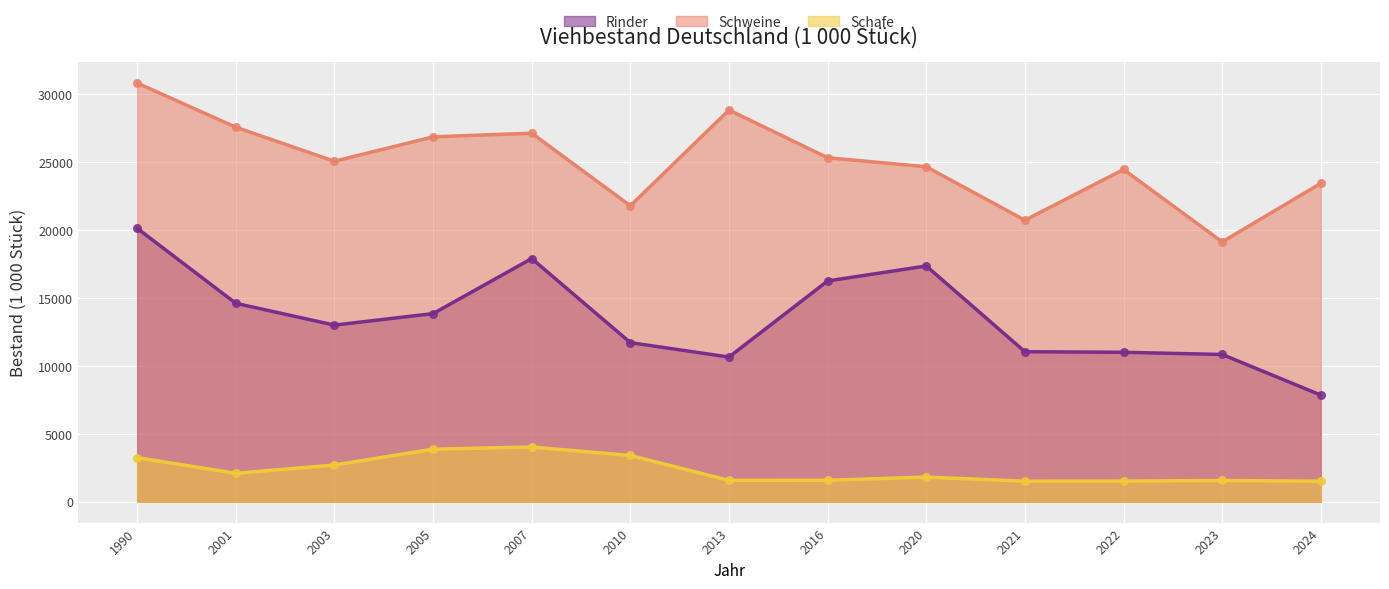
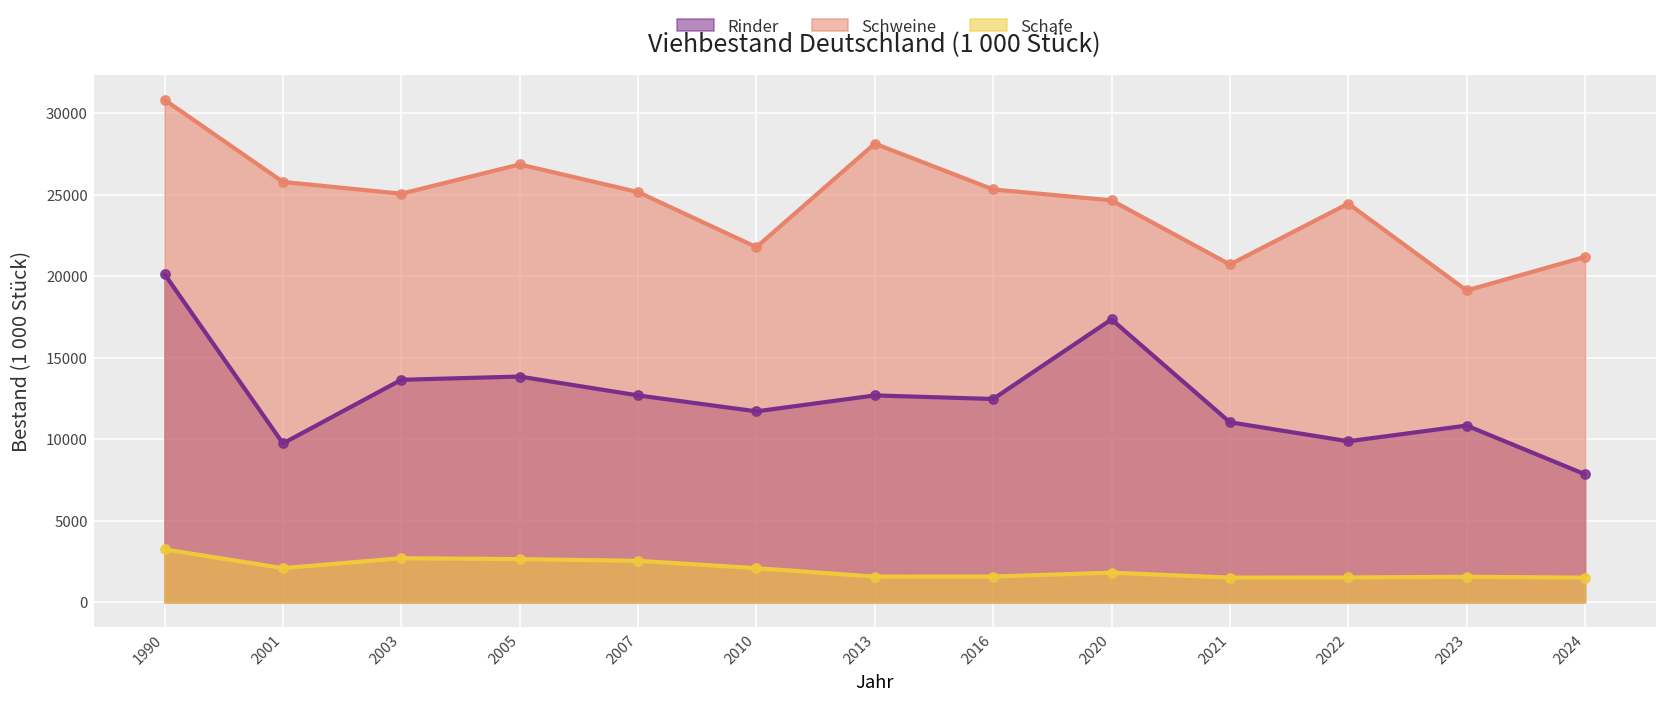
  {
    "Rinder": {
      "1990": 20100,
-     "2001": 14600,
-     "2003": 13000,
+     "2001": 9700,
+     "2003": 13600,
      "2005": 13800,
-     "2007": 17900,
+     "2007": 12700,
      "2010": 11700,
-     "2013": 10600,
-     "2016": 16200,
+     "2013": 12700,
+     "2016": 12500,
      "2020": 17400,
      "2021": 11000,
-     "2022": 11000,
+     "2022": 9900,
      "2023": 10800,
      "2024": 7800
    },
    "Schweine": {
      "1990": 30800,
-     "2001": 27600,
+     "2001": 25800,
      "2003": 25100,
      "2005": 26900,
-     "2007": 27100,
+     "2007": 25200,
      "2010": 21800,
-     "2013": 28800,
+     "2013": 28100,
      "2016": 25300,
      "2020": 24700,
      "2021": 20700,
      "2022": 24500,
      "2023": 19100,
-     "2024": 23400
+     "2024": 21200
    },
    "Schafe": {
      "1990": 3200,
      "2001": 2100,
      "2003": 2700,
-     "2005": 3900,
-     "2007": 4000,
-     "2010": 3400,
+     "2005": 2600,
+     "2007": 2500,
+     "2010": 2100,
      "2013": 1600,
      "2016": 1600,
      "2020": 1800,
      "2021": 1500,
      "2022": 1500,
      "2023": 1600,
      "2024": 1500
    }
  }
